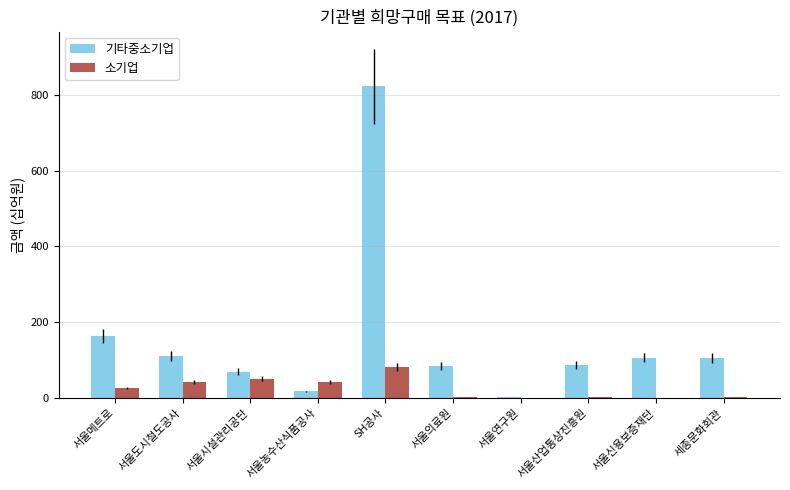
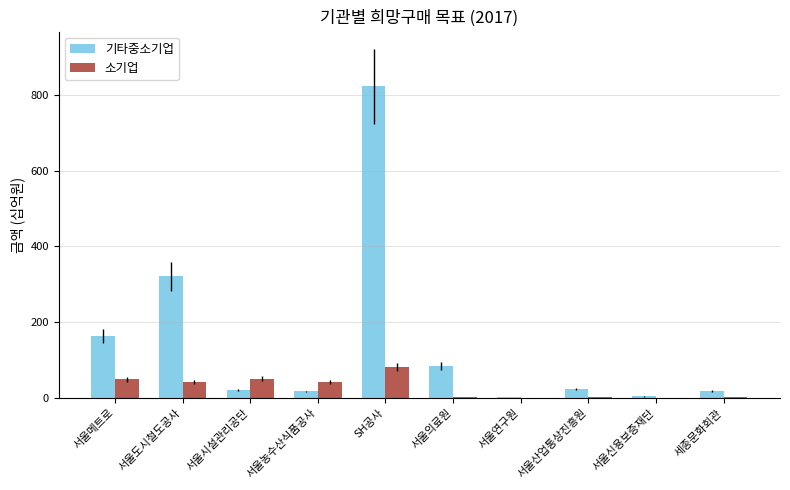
  {
    "기타중소기업": {
      "서울메트로": 160,
-     "서울도시철도공사": 110,
-     "서울시설관리공단": 70,
+     "서울도시철도공사": 320,
+     "서울시설관리공단": 20,
      "서울농수산식품공사": 20,
      "SH공사": 820,
      "서울의료원": 80,
-     "서울산업통상진흥원": 90,
-     "서울신용보증재단": 110,
-     "세종문화회관": 110
+     "서울산업통상진흥원": 20,
+     "서울신용보증재단": 0,
+     "세종문화회관": 20
    },
    "소기업": {
-     "서울메트로": 30,
+     "서울메트로": 50,
      "서울도시철도공사": 40,
      "서울시설관리공단": 50,
      "서울농수산식품공사": 40,
      "SH공사": 80
    }
  }
